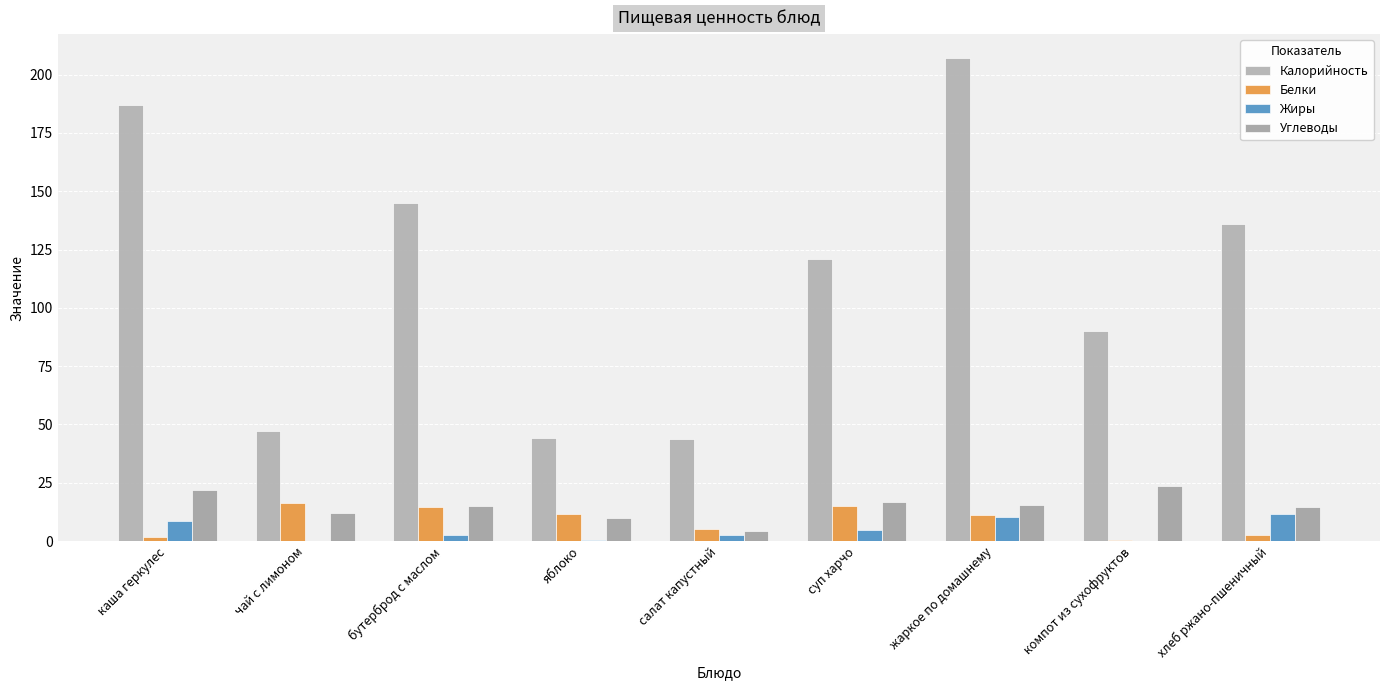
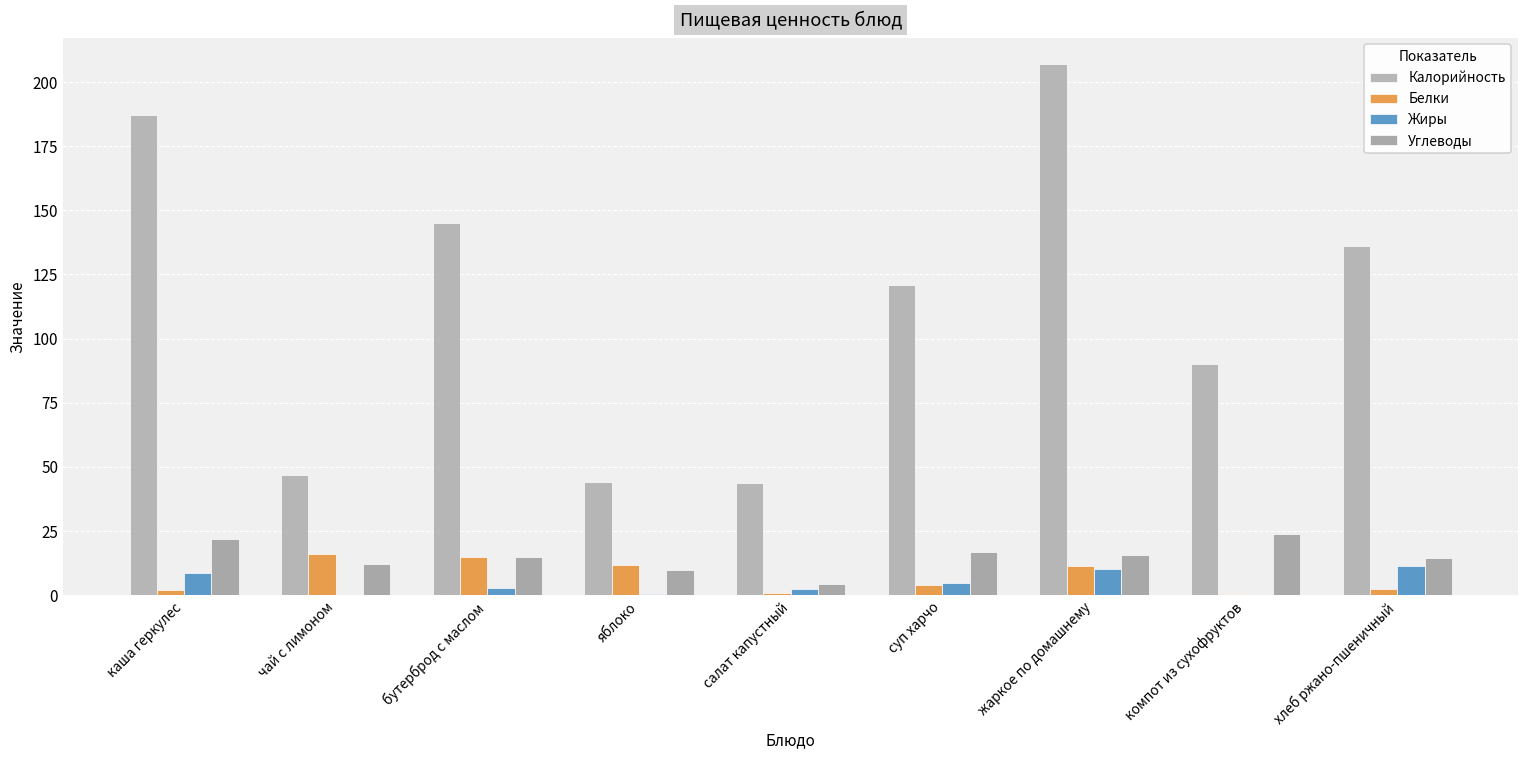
  {
    "Белки": {
      "каша геркулес": 2,
      "чай с лимоном": 16,
      "бутерброд с маслом": 15,
      "яблоко": 12,
-     "салат капустный": 5,
-     "суп харчо": 15,
+     "салат капустный": 1,
+     "суп харчо": 4,
      "жаркое по домашнему": 11,
      "хлеб ржано-пшеничный": 2
    },
    "Жиры": {
      "каша геркулес": 9,
      "чай с лимоном": 0,
      "бутерброд с маслом": 3,
      "салат капустный": 3,
      "суп харчо": 5,
      "жаркое по домашнему": 10,
      "компот из сухофруктов": 0,
      "хлеб ржано-пшеничный": 11
    }
  }
